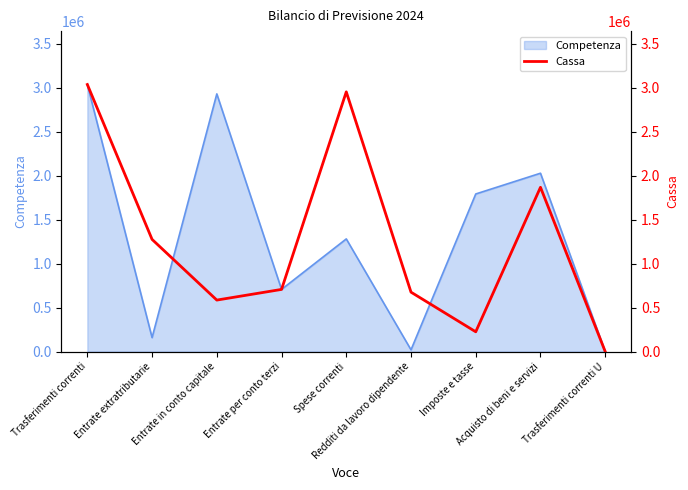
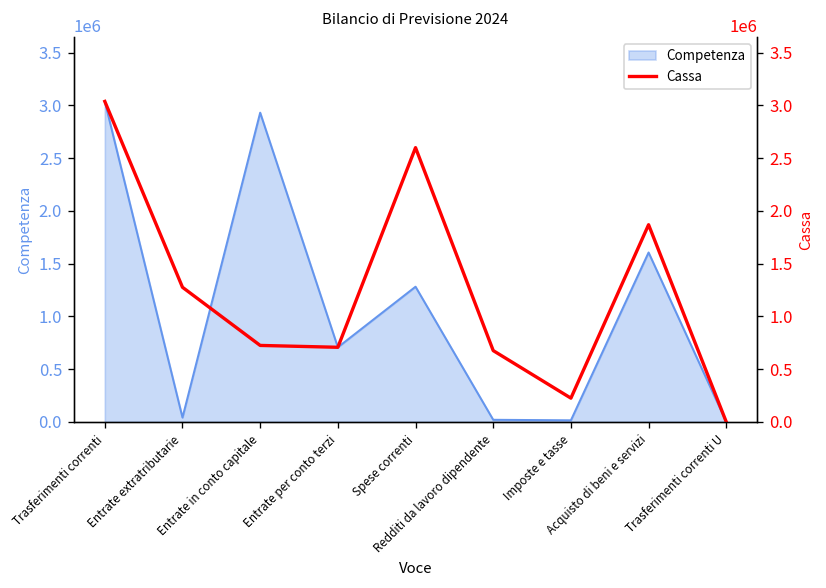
  {
    "Competenza": {
      "Trasferimenti correnti": 3000000,
-     "Entrate extratributarie": 200000,
+     "Entrate extratributarie": 0,
      "Entrate in conto capitale": 2900000,
      "Entrate per conto terzi": 700000,
      "Spese correnti": 1300000,
      "Redditi da lavoro dipendente": 0,
-     "Imposte e tasse": 1800000,
-     "Acquisto di beni e servizi": 2000000,
+     "Imposte e tasse": 0,
+     "Acquisto di beni e servizi": 1600000,
      "Trasferimenti correnti U": 0
    },
    "Cassa": {
      "Trasferimenti correnti": 3000000,
      "Entrate extratributarie": 1300000,
-     "Entrate in conto capitale": 600000,
+     "Entrate in conto capitale": 700000,
      "Entrate per conto terzi": 700000,
-     "Spese correnti": 3000000,
+     "Spese correnti": 2600000,
      "Redditi da lavoro dipendente": 700000,
      "Imposte e tasse": 200000,
      "Acquisto di beni e servizi": 1900000,
      "Trasferimenti correnti U": 0
    }
  }
